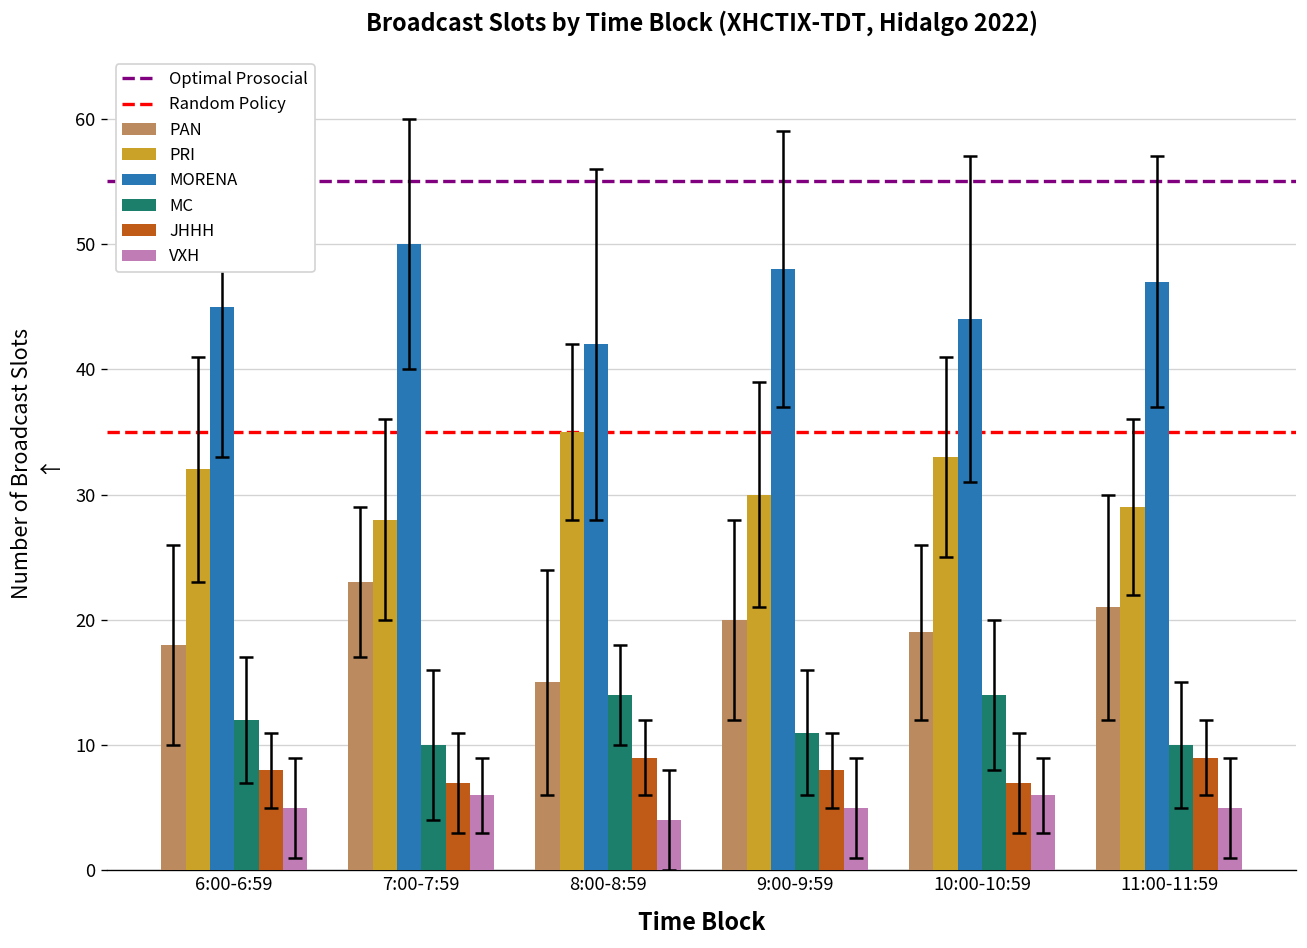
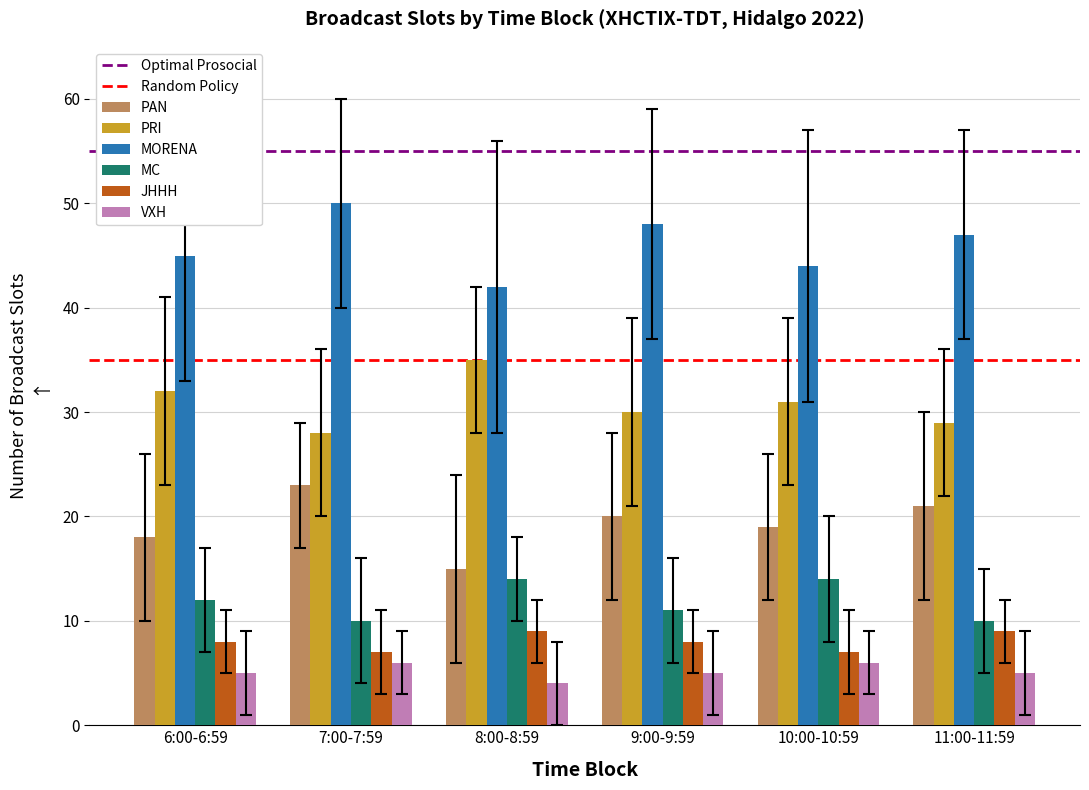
  {
    "PAN": {
      "6:00-6:59": 18,
      "7:00-7:59": 23,
      "8:00-8:59": 15,
      "9:00-9:59": 20,
      "10:00-10:59": 19,
      "11:00-11:59": 21
    },
    "PRI": {
      "6:00-6:59": 32,
      "7:00-7:59": 28,
      "8:00-8:59": 35,
      "9:00-9:59": 30,
-     "10:00-10:59": 33,
+     "10:00-10:59": 31,
      "11:00-11:59": 29
    },
    "MC": {
      "6:00-6:59": 12,
      "7:00-7:59": 10,
      "8:00-8:59": 14,
      "9:00-9:59": 11,
      "10:00-10:59": 14,
      "11:00-11:59": 10
    },
    "JHHH": {
      "6:00-6:59": 8,
      "7:00-7:59": 7,
      "8:00-8:59": 9,
      "9:00-9:59": 8,
      "10:00-10:59": 7,
      "11:00-11:59": 9
    },
    "VXH": {
      "6:00-6:59": 5,
      "7:00-7:59": 6,
      "8:00-8:59": 4,
      "9:00-9:59": 5,
      "10:00-10:59": 6,
      "11:00-11:59": 5
    }
  }
